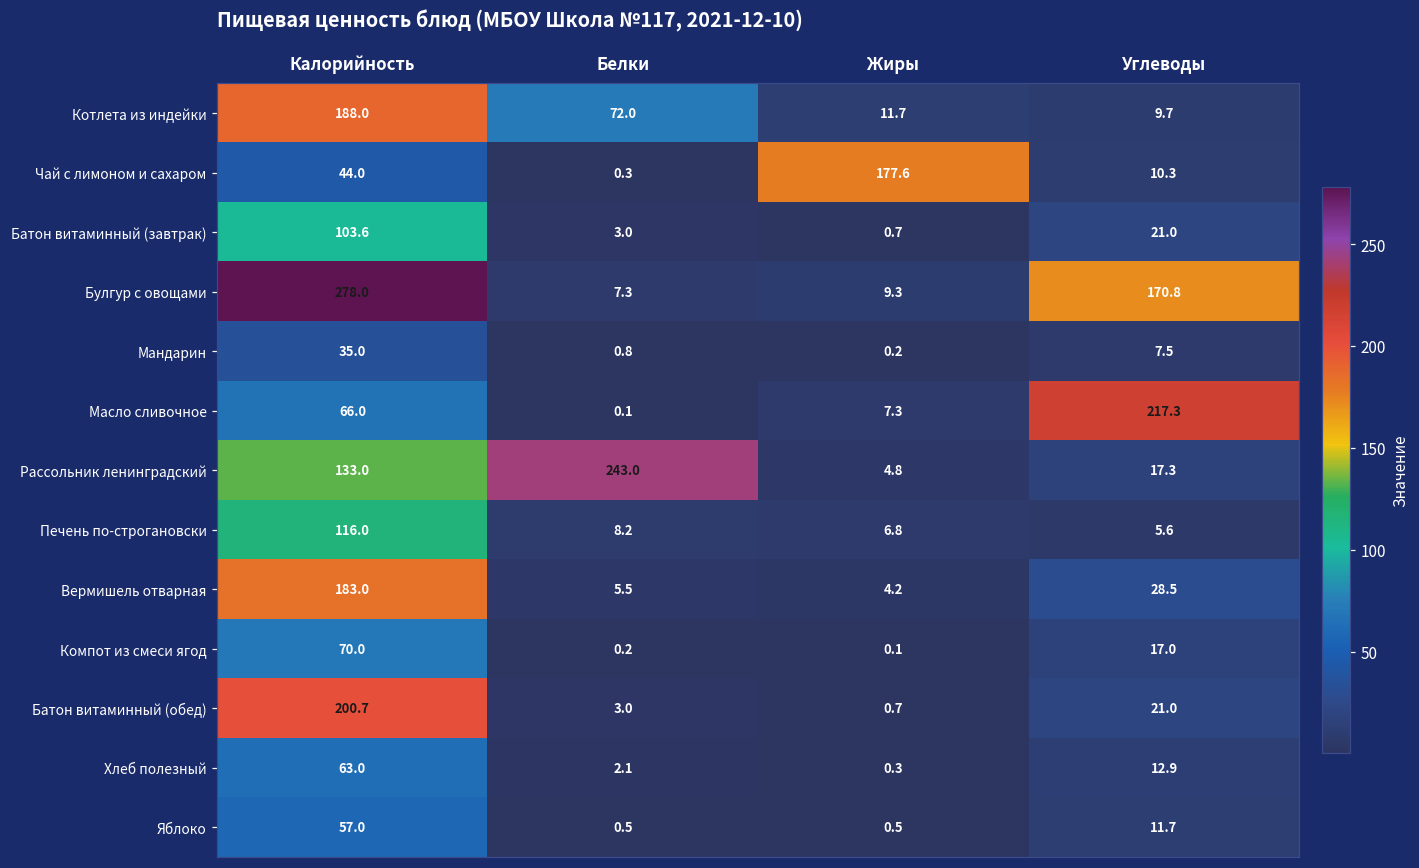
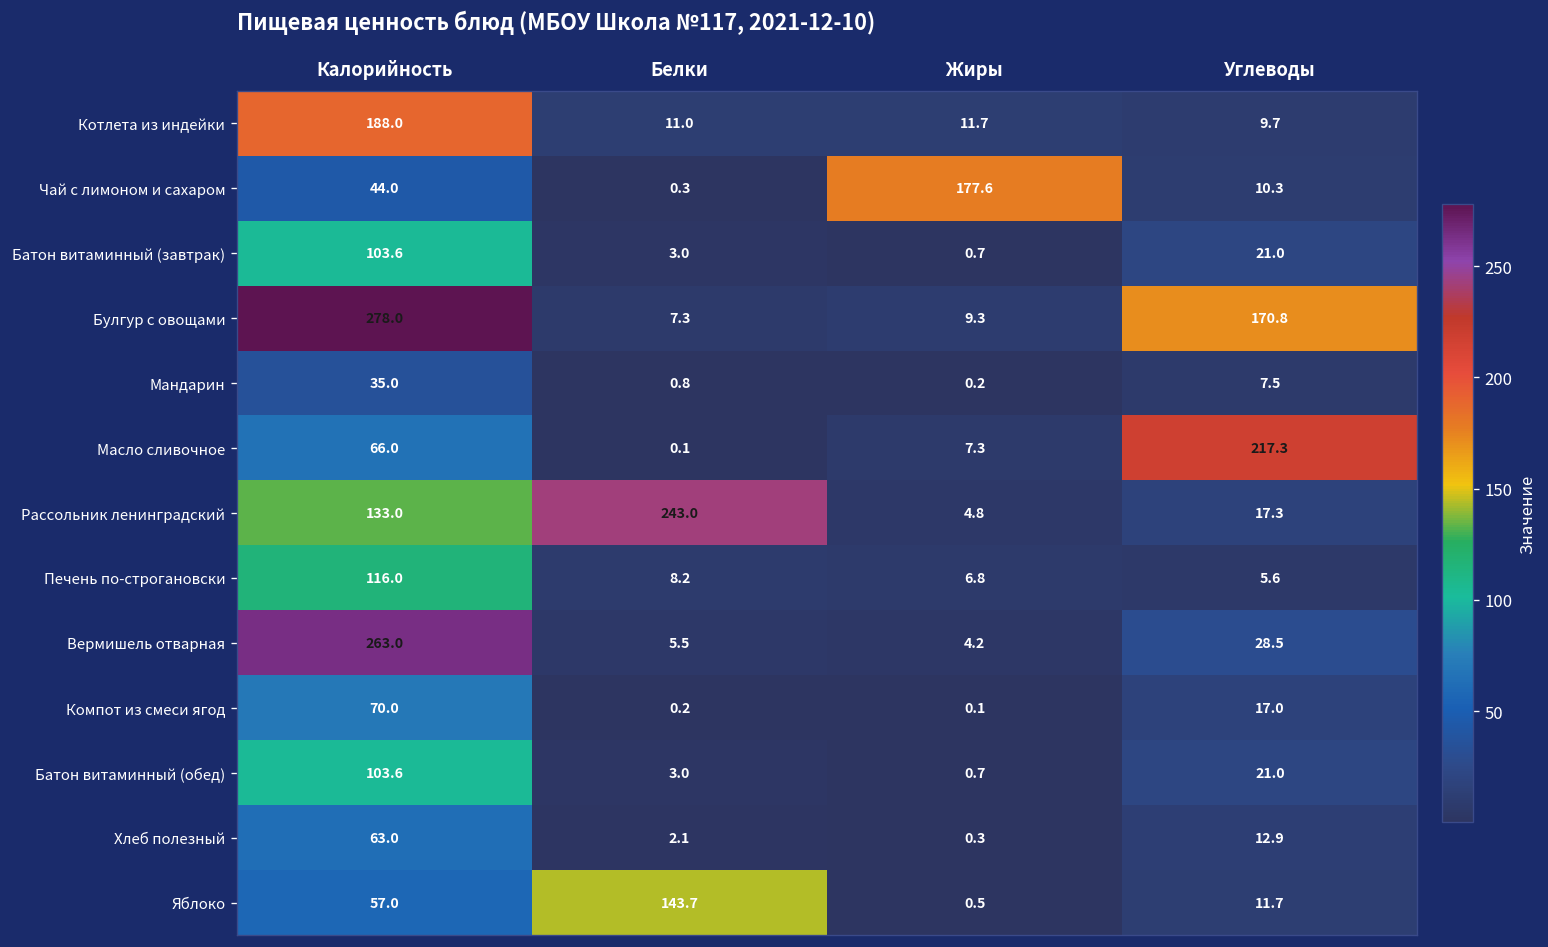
  {
    "Котлета из индейки": {
      "Калорийность": 188.0,
-     "Белки": 72.0,
+     "Белки": 11.0,
      "Жиры": 11.7,
      "Углеводы": 9.7
    },
    "Чай с лимоном и сахаром": {
      "Калорийность": 44.0,
      "Белки": 0.3,
      "Жиры": 177.6,
      "Углеводы": 10.3
    },
    "Батон витаминный (завтрак)": {
      "Калорийность": 103.6,
      "Белки": 3.0,
      "Жиры": 0.7,
      "Углеводы": 21.0
    },
    "Булгур с овощами": {
      "Калорийность": 278.0,
      "Белки": 7.3,
      "Жиры": 9.3,
      "Углеводы": 170.8
    },
    "Мандарин": {
      "Калорийность": 35.0,
      "Белки": 0.8,
      "Жиры": 0.2,
      "Углеводы": 7.5
    },
    "Масло сливочное": {
      "Калорийность": 66.0,
      "Белки": 0.1,
      "Жиры": 7.3,
      "Углеводы": 217.3
    },
    "Рассольник ленинградский": {
      "Калорийность": 133.0,
      "Белки": 243.0,
      "Жиры": 4.8,
      "Углеводы": 17.3
    },
    "Печень по-строгановски": {
      "Калорийность": 116.0,
      "Белки": 8.2,
      "Жиры": 6.8,
      "Углеводы": 5.6
    },
    "Вермишель отварная": {
-     "Калорийность": 183.0,
+     "Калорийность": 263.0,
      "Белки": 5.5,
      "Жиры": 4.2,
      "Углеводы": 28.5
    },
    "Компот из смеси ягод": {
      "Калорийность": 70.0,
      "Белки": 0.2,
      "Жиры": 0.1,
      "Углеводы": 17.0
    },
    "Батон витаминный (обед)": {
-     "Калорийность": 200.7,
+     "Калорийность": 103.6,
      "Белки": 3.0,
      "Жиры": 0.7,
      "Углеводы": 21.0
    },
    "Хлеб полезный": {
      "Калорийность": 63.0,
      "Белки": 2.1,
      "Жиры": 0.3,
      "Углеводы": 12.9
    },
    "Яблоко": {
      "Калорийность": 57.0,
-     "Белки": 0.5,
+     "Белки": 143.7,
      "Жиры": 0.5,
      "Углеводы": 11.7
    }
  }
